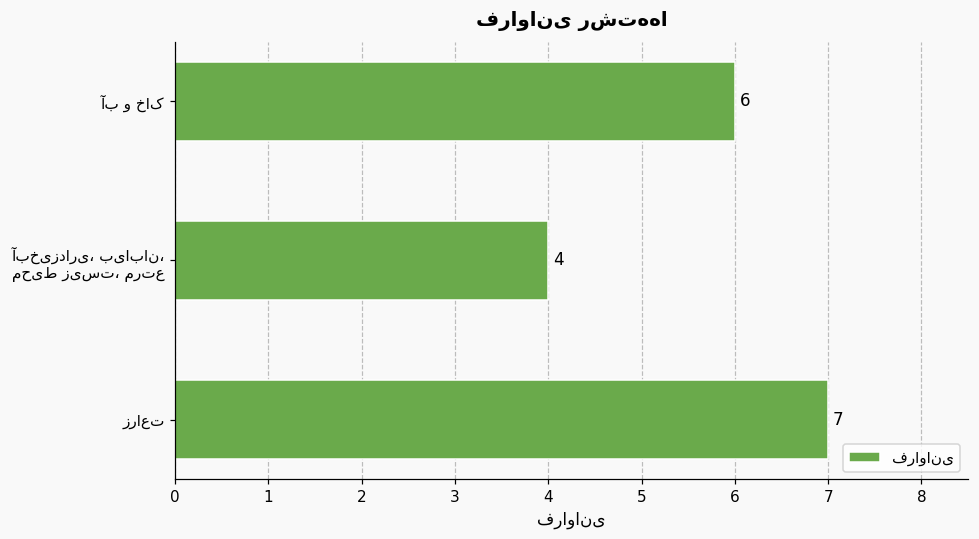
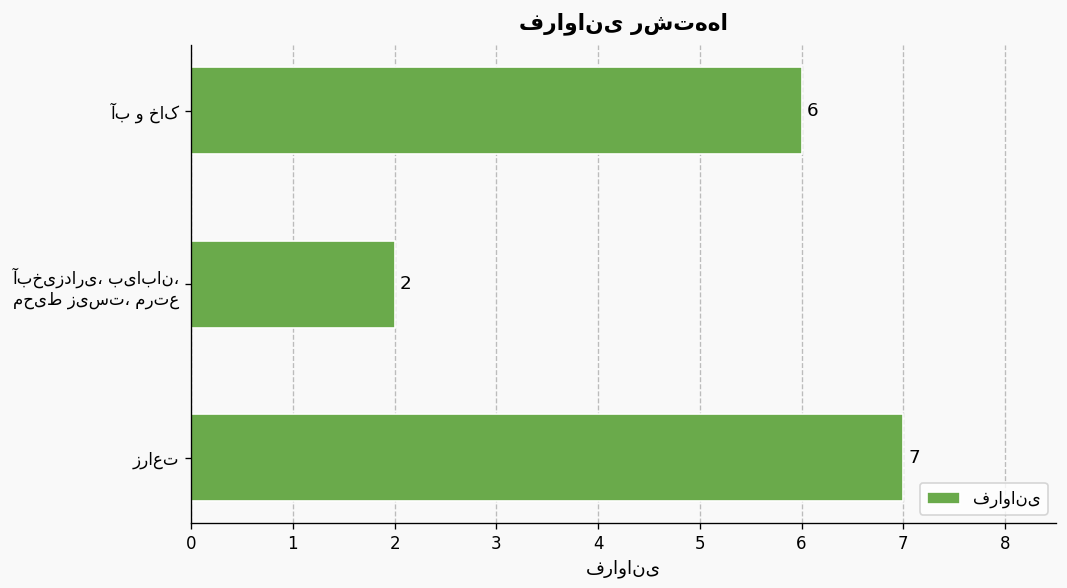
  {
    "آب و خاک": 6,
-   "آبخیزداری، بیابان، محیط زیست، مرتع": 4,
+   "آبخیزداری، بیابان، محیط زیست، مرتع": 2,
    "زراعت": 7
  }
